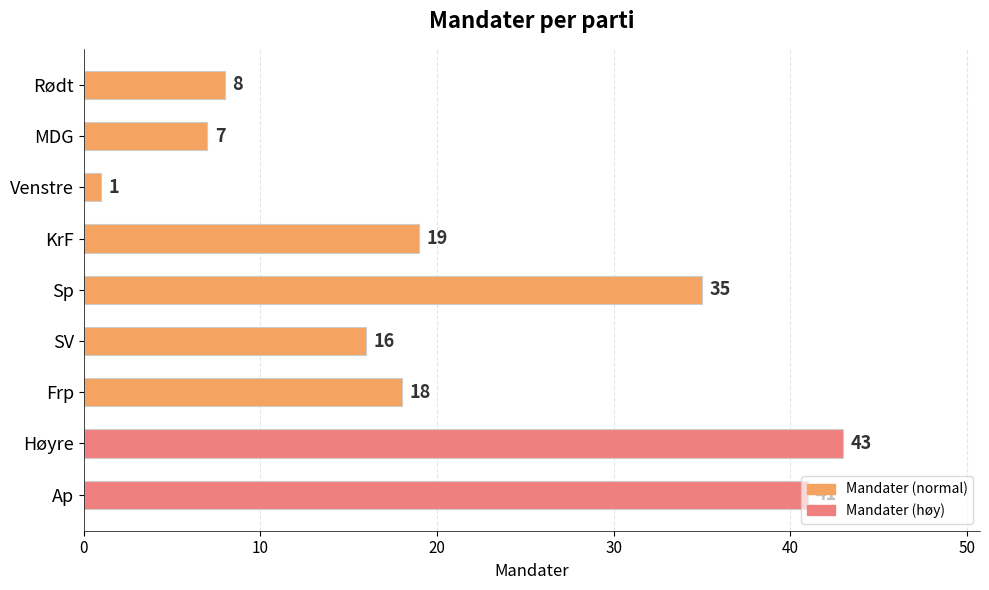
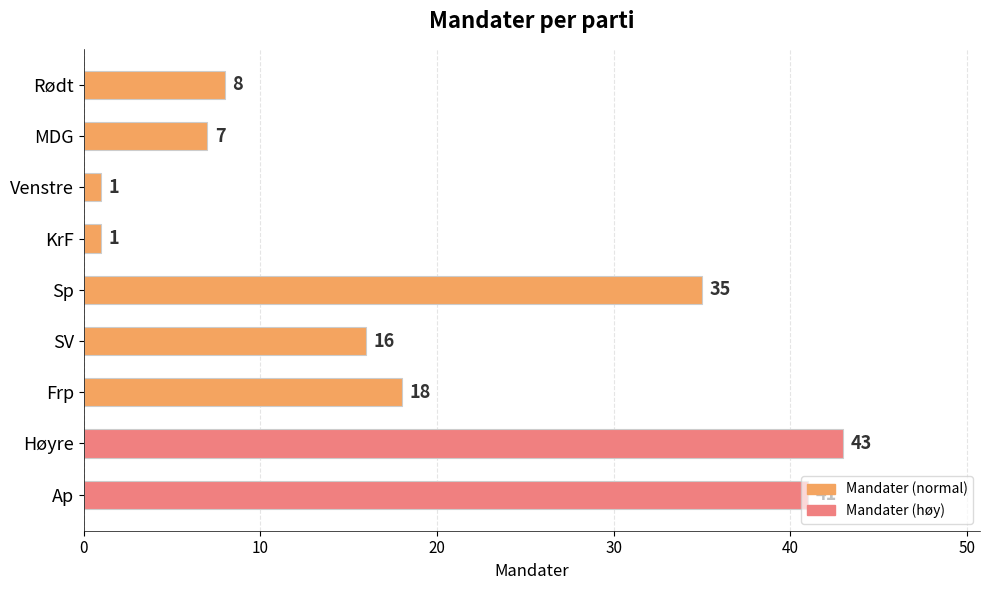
  {
    "Rødt": 8,
    "MDG": 7,
    "Venstre": 1,
-   "KrF": 19,
+   "KrF": 1,
    "Sp": 35,
    "SV": 16,
    "Frp": 18,
    "Høyre": 43
  }
